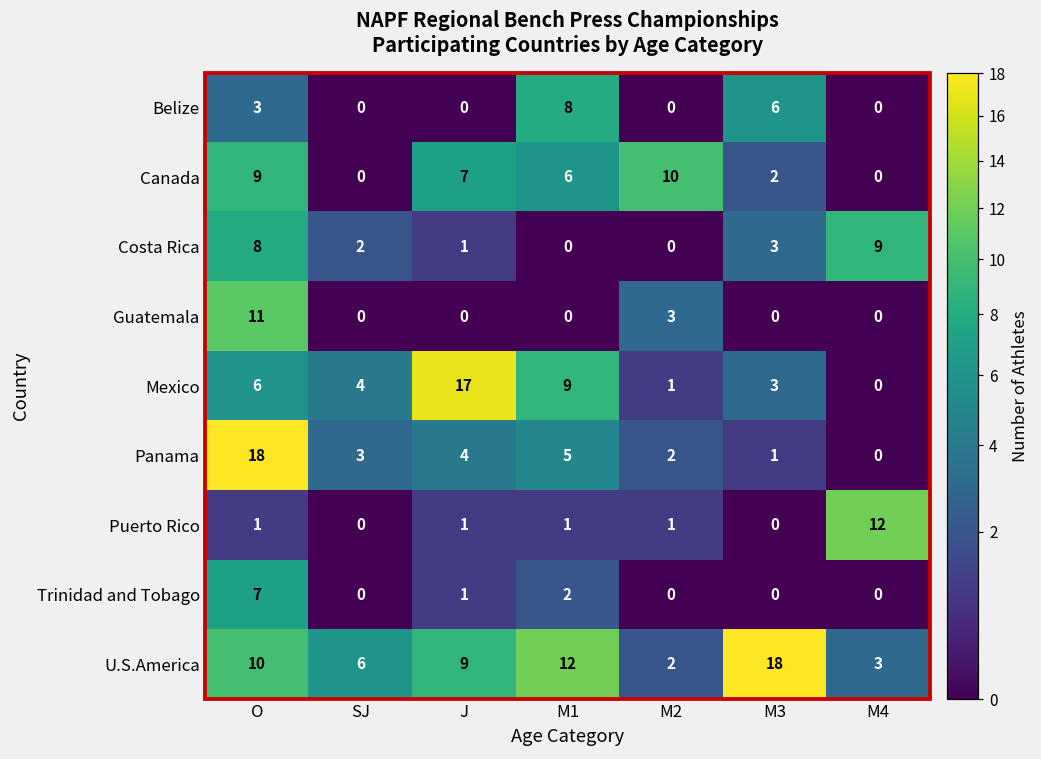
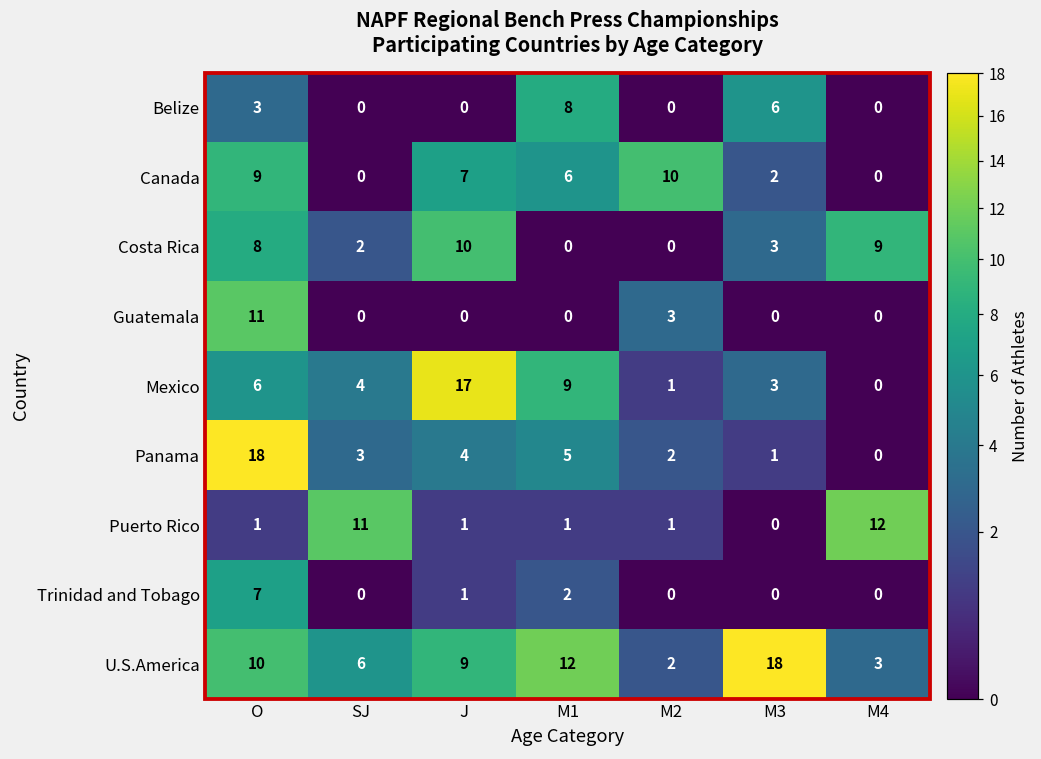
  {
    "Belize": {
      "O": 3,
      "SJ": 0,
      "J": 0,
      "M1": 8,
      "M2": 0,
      "M3": 6,
      "M4": 0
    },
    "Canada": {
      "O": 9,
      "SJ": 0,
      "J": 7,
      "M1": 6,
      "M2": 10,
      "M3": 2,
      "M4": 0
    },
    "Costa Rica": {
      "O": 8,
      "SJ": 2,
-     "J": 1,
+     "J": 10,
      "M1": 0,
      "M2": 0,
      "M3": 3,
      "M4": 9
    },
    "Guatemala": {
      "O": 11,
      "SJ": 0,
      "J": 0,
      "M1": 0,
      "M2": 3,
      "M3": 0,
      "M4": 0
    },
    "Mexico": {
      "O": 6,
      "SJ": 4,
      "J": 17,
      "M1": 9,
      "M2": 1,
      "M3": 3,
      "M4": 0
    },
    "Panama": {
      "O": 18,
      "SJ": 3,
      "J": 4,
      "M1": 5,
      "M2": 2,
      "M3": 1,
      "M4": 0
    },
    "Puerto Rico": {
      "O": 1,
-     "SJ": 0,
+     "SJ": 11,
      "J": 1,
      "M1": 1,
      "M2": 1,
      "M3": 0,
      "M4": 12
    },
    "Trinidad and Tobago": {
      "O": 7,
      "SJ": 0,
      "J": 1,
      "M1": 2,
      "M2": 0,
      "M3": 0,
      "M4": 0
    },
    "U.S.America": {
      "O": 10,
      "SJ": 6,
      "J": 9,
      "M1": 12,
      "M2": 2,
      "M3": 18,
      "M4": 3
    }
  }
